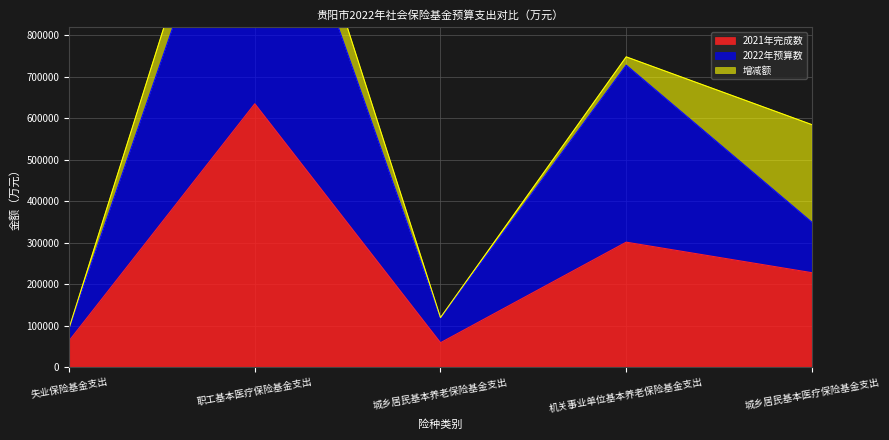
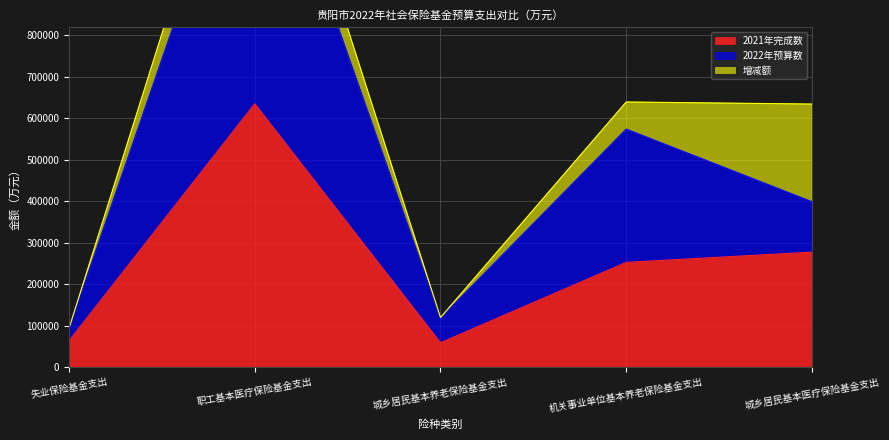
  {
    "2021年完成数": {
      "失业保险基金支出": 60000,
      "职工基本医疗保险基金支出": 640000,
      "城乡居民基本养老保险基金支出": 60000,
-     "机关事业单位基本养老保险基金支出": 300000,
-     "城乡居民基本医疗保险基金支出": 230000
+     "机关事业单位基本养老保险基金支出": 250000,
+     "城乡居民基本医疗保险基金支出": 280000
    },
    "2022年预算数": {
-     "机关事业单位基本养老保险基金支出": 430000,
+     "机关事业单位基本养老保险基金支出": 320000,
      "城乡居民基本医疗保险基金支出": 120000
    },
    "增减额": {
-     "机关事业单位基本养老保险基金支出": 20000,
+     "机关事业单位基本养老保险基金支出": 70000,
      "城乡居民基本医疗保险基金支出": 240000
    }
  }
